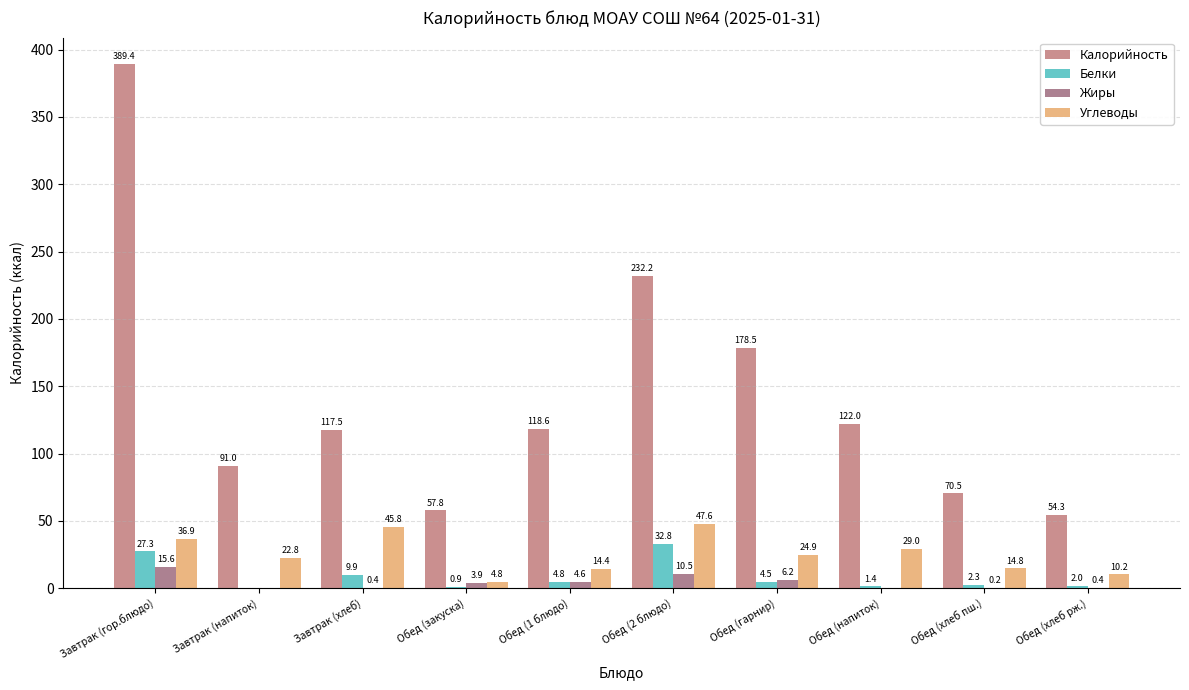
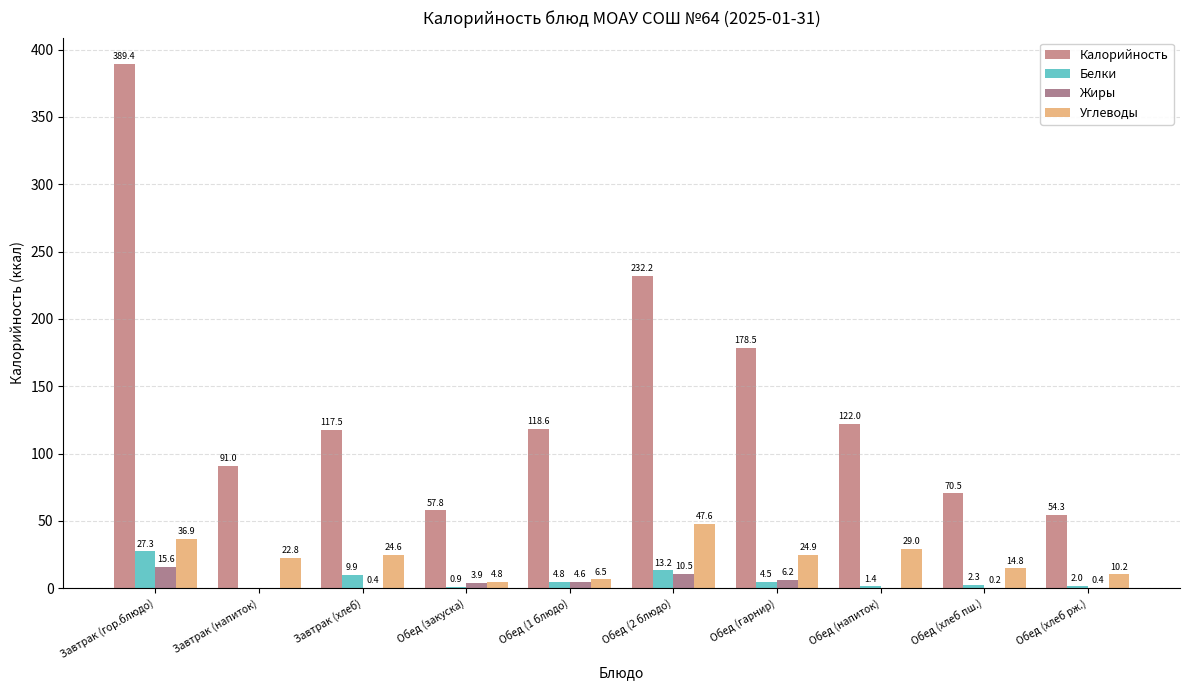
  {
    "Белки": {
      "Завтрак (гор.блюдо)": 27.3,
      "Завтрак (хлеб)": 9.9,
      "Обед (закуска)": 0.9,
      "Обед (1 блюдо)": 4.8,
-     "Обед (2 блюдо)": 32.8,
+     "Обед (2 блюдо)": 13.2,
      "Обед (гарнир)": 4.5,
      "Обед (напиток)": 1.4,
      "Обед (хлеб пш.)": 2.3,
      "Обед (хлеб рж.)": 2.0
    },
    "Углеводы": {
      "Завтрак (гор.блюдо)": 36.9,
      "Завтрак (напиток)": 22.8,
-     "Завтрак (хлеб)": 45.8,
+     "Завтрак (хлеб)": 24.6,
      "Обед (закуска)": 4.8,
-     "Обед (1 блюдо)": 14.4,
+     "Обед (1 блюдо)": 6.5,
      "Обед (2 блюдо)": 47.6,
      "Обед (гарнир)": 24.9,
      "Обед (напиток)": 29.0,
      "Обед (хлеб пш.)": 14.8,
      "Обед (хлеб рж.)": 10.2
    }
  }
